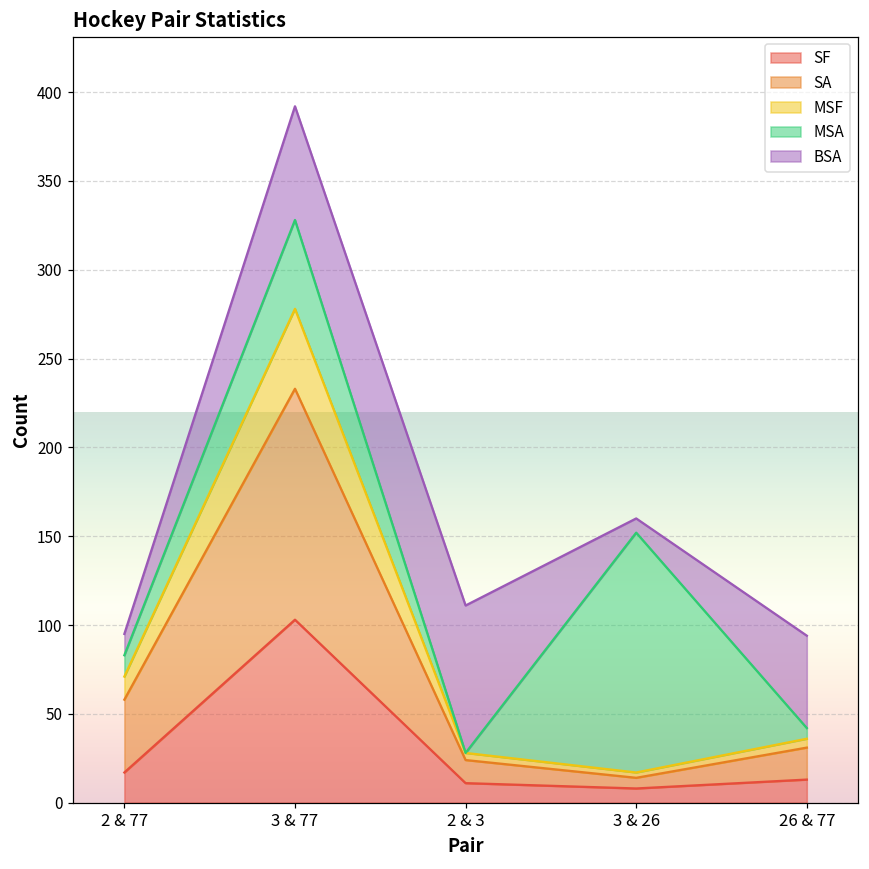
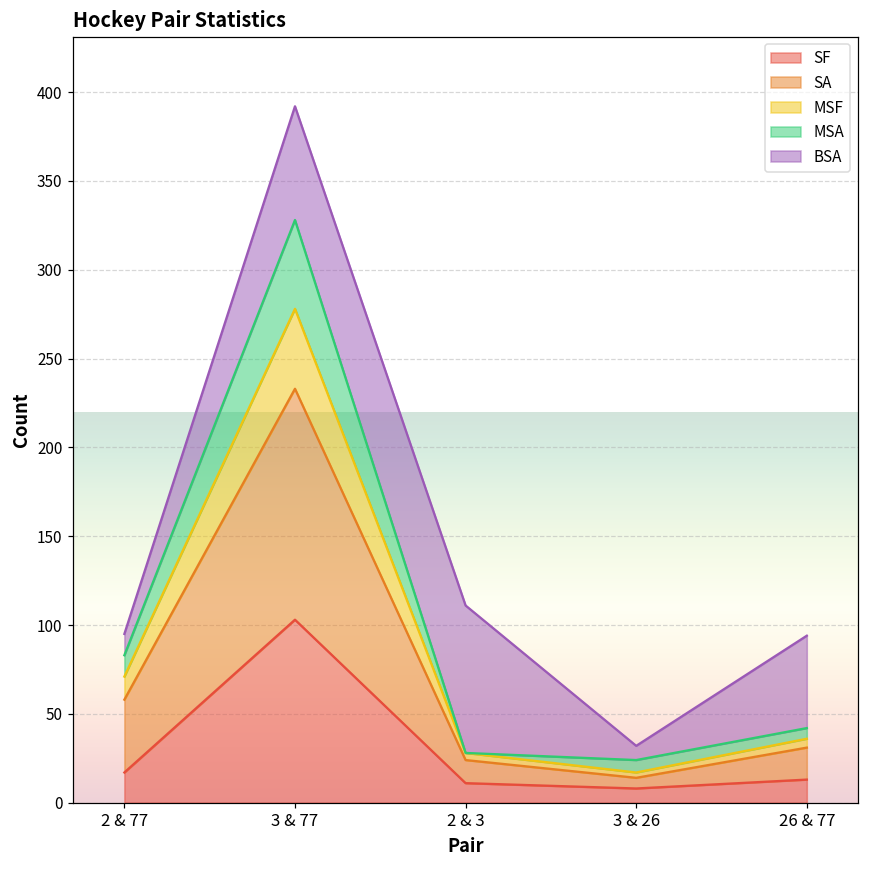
  {
    "MSA": {
      "2 & 77": 12,
      "3 & 77": 50,
-     "3 & 26": 135,
+     "3 & 26": 7,
      "26 & 77": 6
    },
    "BSA": {
      "2 & 77": 12,
      "3 & 77": 64,
      "2 & 3": 83,
      "3 & 26": 8,
      "26 & 77": 52
    }
  }
